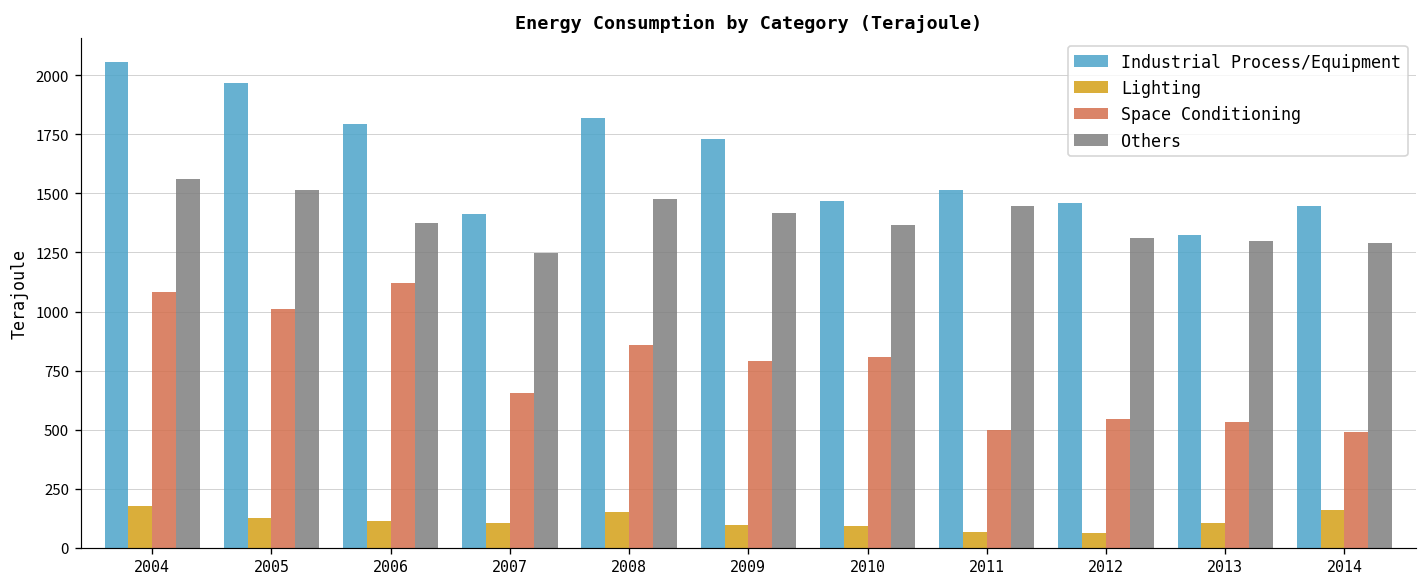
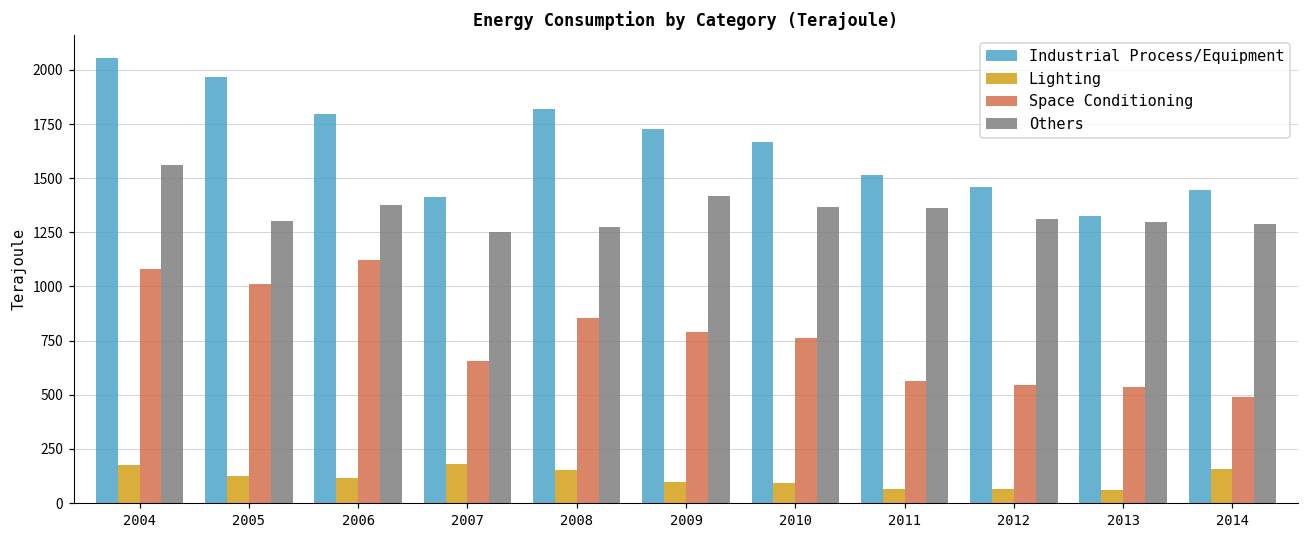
  {
    "Industrial Process/Equipment": {
      "2004": 2060,
      "2005": 1970,
      "2006": 1790,
      "2007": 1410,
      "2008": 1820,
      "2009": 1730,
-     "2010": 1470,
+     "2010": 1670,
      "2011": 1510,
      "2012": 1460,
      "2013": 1320,
      "2014": 1450
    },
    "Lighting": {
      "2004": 180,
      "2005": 120,
      "2006": 110,
-     "2007": 100,
+     "2007": 180,
      "2008": 150,
      "2009": 100,
      "2010": 90,
      "2011": 70,
      "2012": 60,
-     "2013": 100,
+     "2013": 60,
      "2014": 160
    },
    "Space Conditioning": {
      "2004": 1080,
      "2005": 1010,
      "2006": 1120,
      "2007": 650,
      "2008": 860,
      "2009": 790,
-     "2010": 810,
-     "2011": 500,
+     "2010": 760,
+     "2011": 570,
      "2012": 540,
      "2013": 530,
      "2014": 490
    },
    "Others": {
      "2004": 1560,
-     "2005": 1510,
+     "2005": 1300,
      "2006": 1380,
      "2007": 1250,
-     "2008": 1470,
+     "2008": 1280,
      "2009": 1420,
      "2010": 1370,
-     "2011": 1450,
+     "2011": 1360,
      "2012": 1310,
      "2013": 1300,
      "2014": 1290
    }
  }
